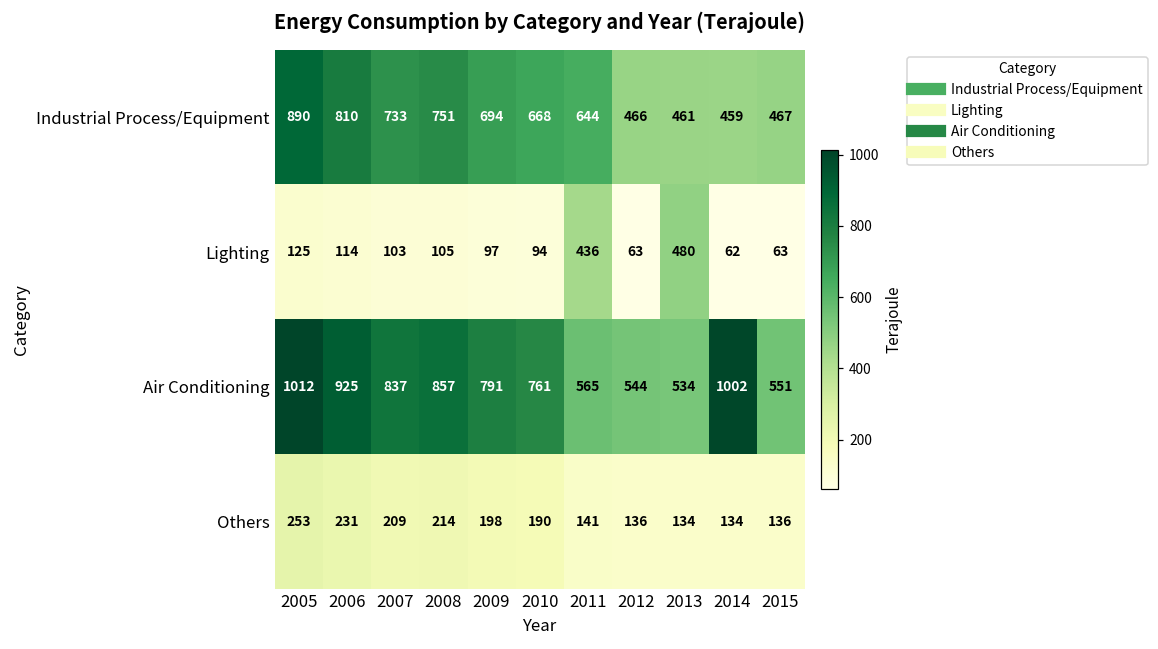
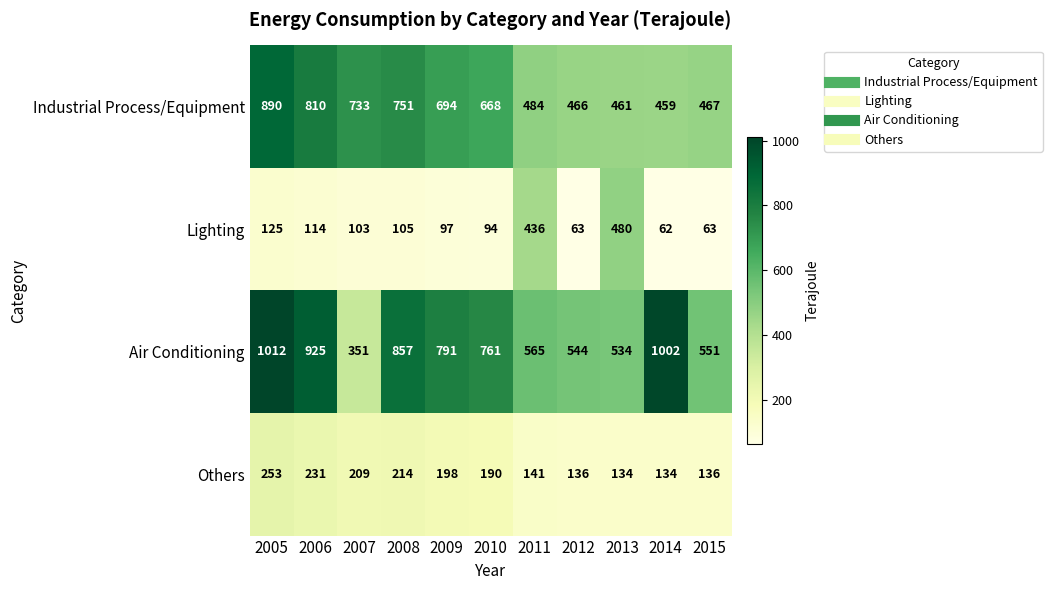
  {
    "Industrial Process/Equipment": {
      "2005": 890,
      "2006": 810,
      "2007": 733,
      "2008": 751,
      "2009": 694,
      "2010": 668,
-     "2011": 644,
+     "2011": 484,
      "2012": 466,
      "2013": 461,
      "2014": 459,
      "2015": 467
    },
    "Lighting": {
      "2005": 125,
      "2006": 114,
      "2007": 103,
      "2008": 105,
      "2009": 97,
      "2010": 94,
      "2011": 436,
      "2012": 63,
      "2013": 480,
      "2014": 62,
      "2015": 63
    },
    "Air Conditioning": {
      "2005": 1012,
      "2006": 925,
-     "2007": 837,
+     "2007": 351,
      "2008": 857,
      "2009": 791,
      "2010": 761,
      "2011": 565,
      "2012": 544,
      "2013": 534,
      "2014": 1002,
      "2015": 551
    },
    "Others": {
      "2005": 253,
      "2006": 231,
      "2007": 209,
      "2008": 214,
      "2009": 198,
      "2010": 190,
      "2011": 141,
      "2012": 136,
      "2013": 134,
      "2014": 134,
      "2015": 136
    }
  }
